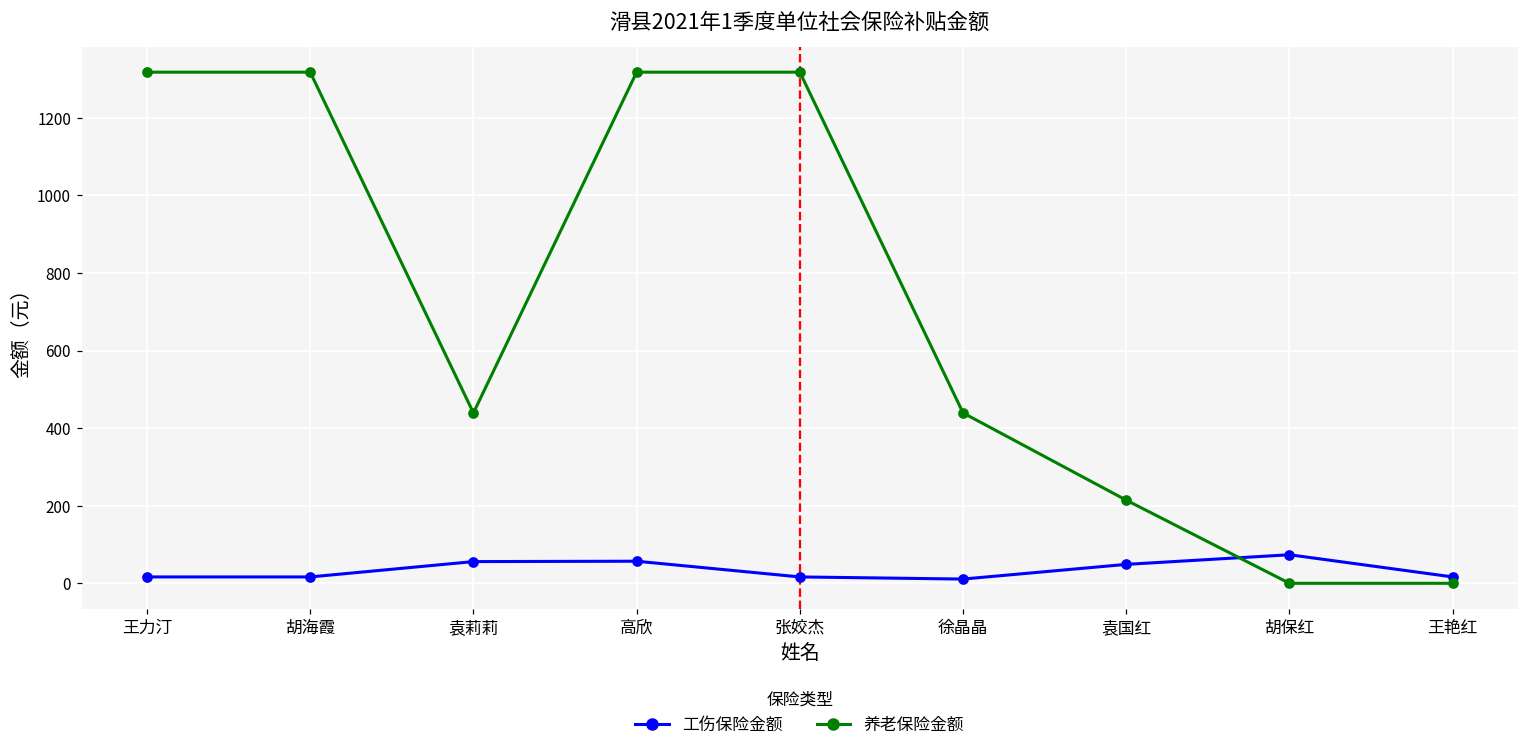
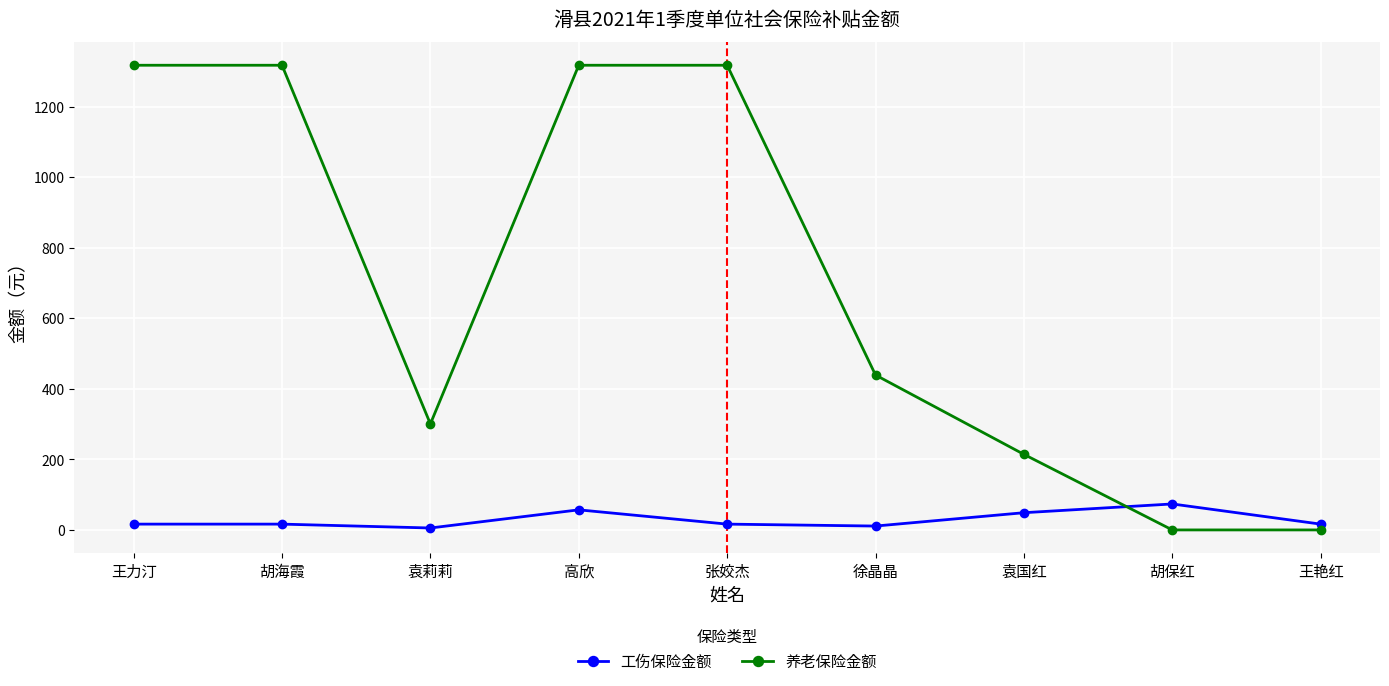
  {
    "工伤保险金额": {
      "王力汀": 20,
      "胡海霞": 20,
-     "袁莉莉": 60,
+     "袁莉莉": 10,
      "高欣": 60,
      "张姣杰": 20,
      "徐晶晶": 10,
      "袁国红": 50,
      "胡保红": 70,
      "王艳红": 20
    },
    "养老保险金额": {
      "王力汀": 1320,
      "胡海霞": 1320,
-     "袁莉莉": 440,
+     "袁莉莉": 300,
      "高欣": 1320,
      "张姣杰": 1320,
      "徐晶晶": 440,
      "袁国红": 210,
      "胡保红": 0,
      "王艳红": 0
    }
  }
